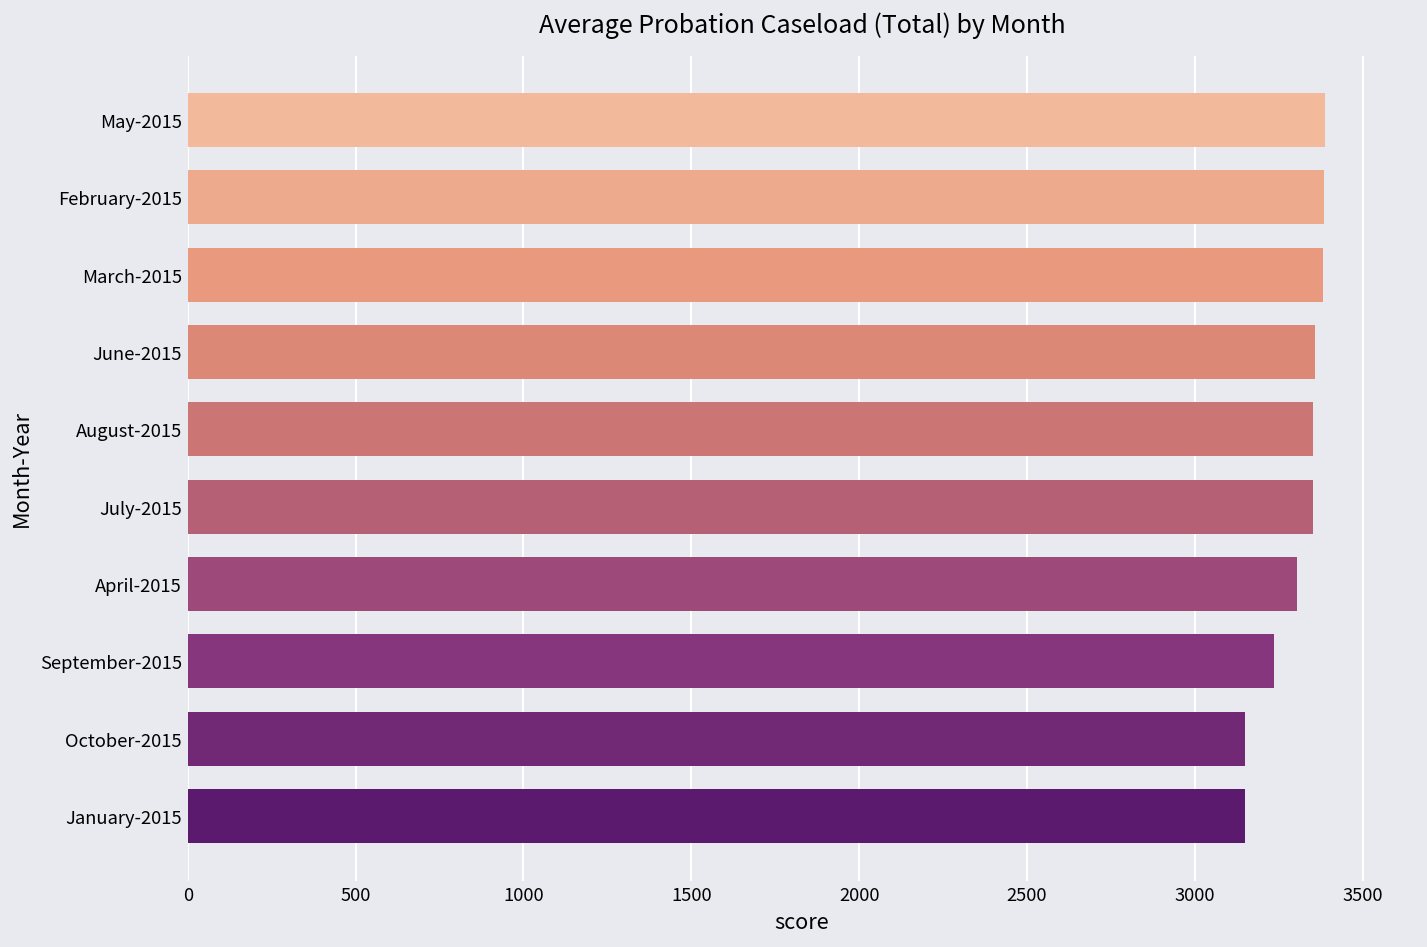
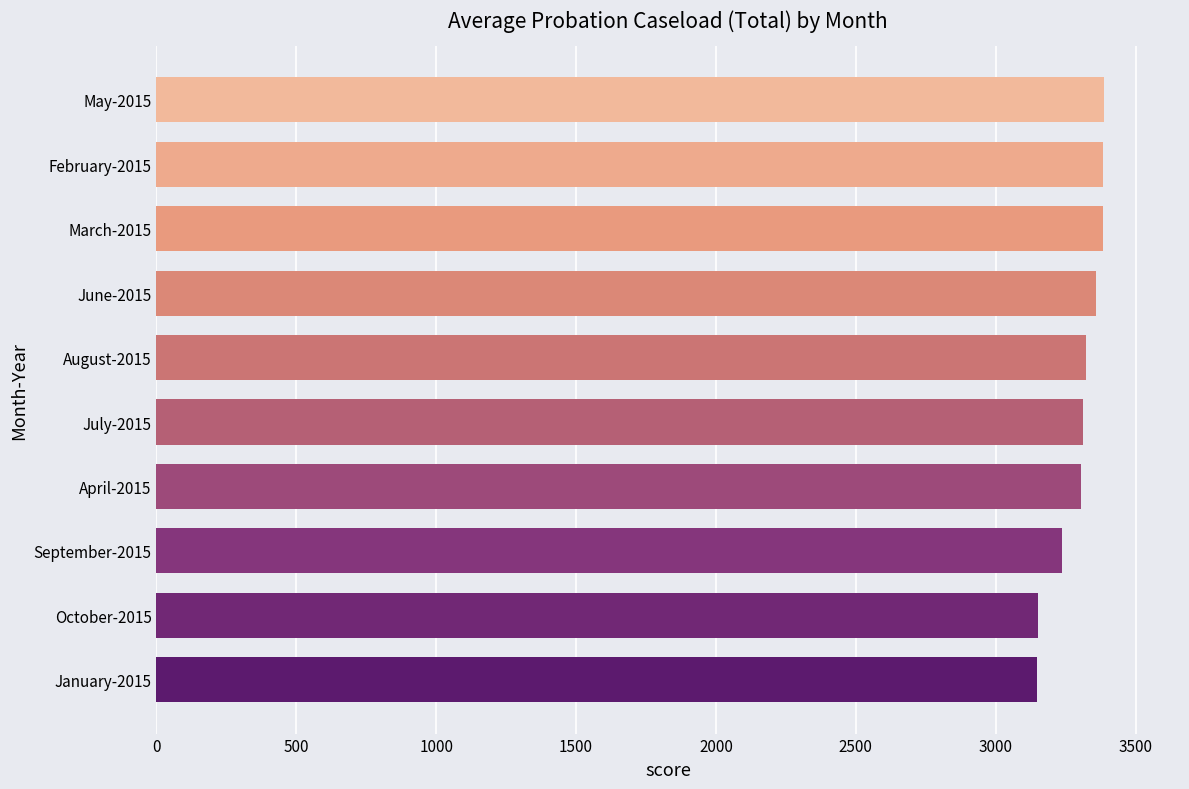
  {
    "May-2015": 3390,
    "February-2015": 3390,
    "March-2015": 3380,
    "June-2015": 3360,
-   "August-2015": 3350,
-   "July-2015": 3350,
+   "August-2015": 3320,
+   "July-2015": 3310,
    "April-2015": 3310,
    "September-2015": 3240,
    "October-2015": 3150,
    "January-2015": 3150
  }
